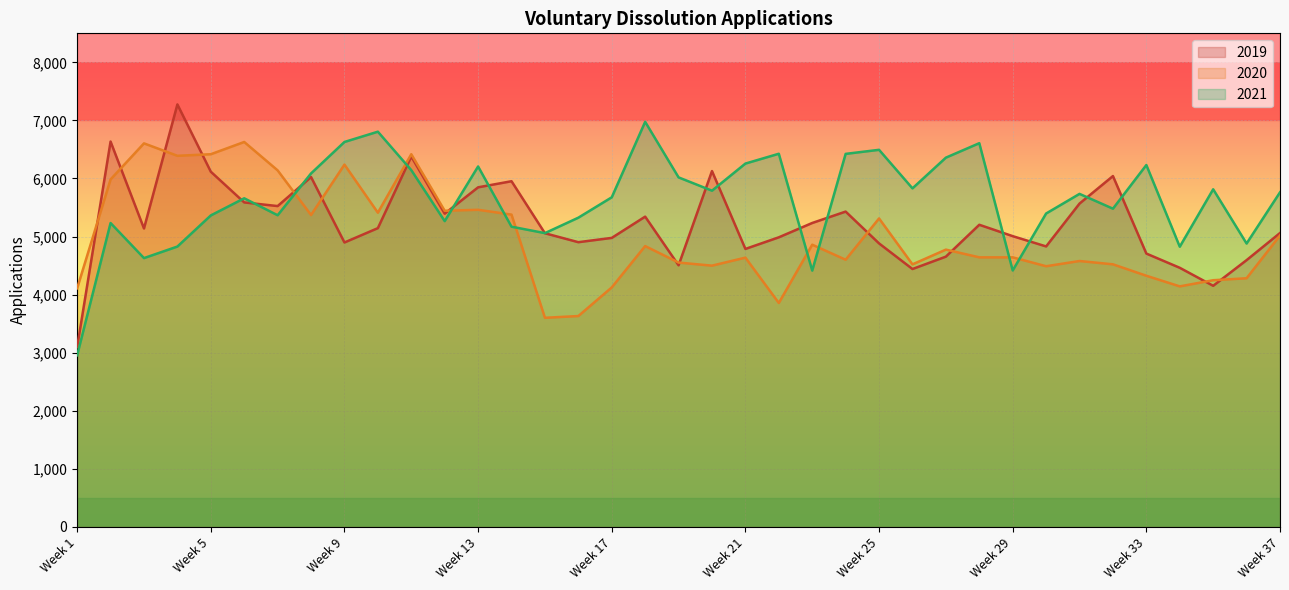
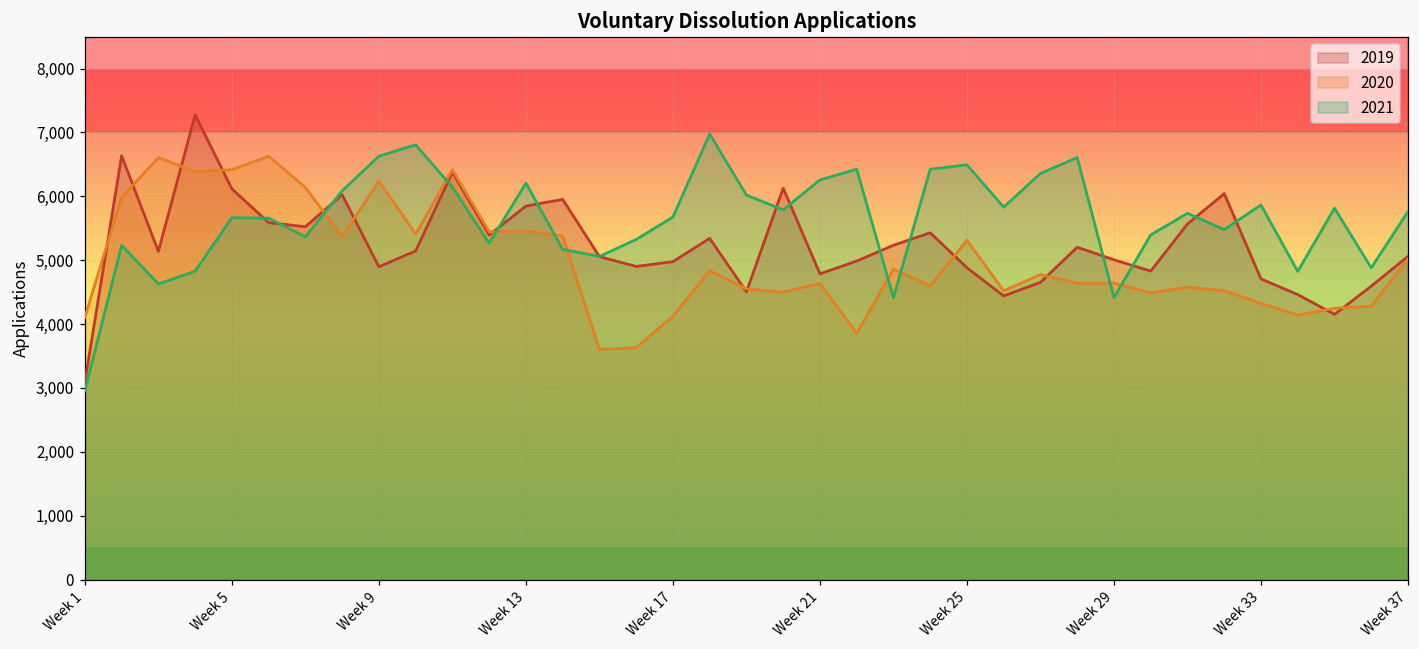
  {
    "2021": {
      "Week 1": "3,000",
-     "Week 5": "5,400",
+     "Week 5": "5,700",
      "Week 9": "6,600",
      "Week 13": "6,200",
      "Week 17": "5,700",
      "Week 21": "6,300",
      "Week 25": "6,500",
      "Week 29": "4,400",
-     "Week 33": "6,200",
+     "Week 33": "5,900",
      "Week 37": "5,800"
    }
  }
